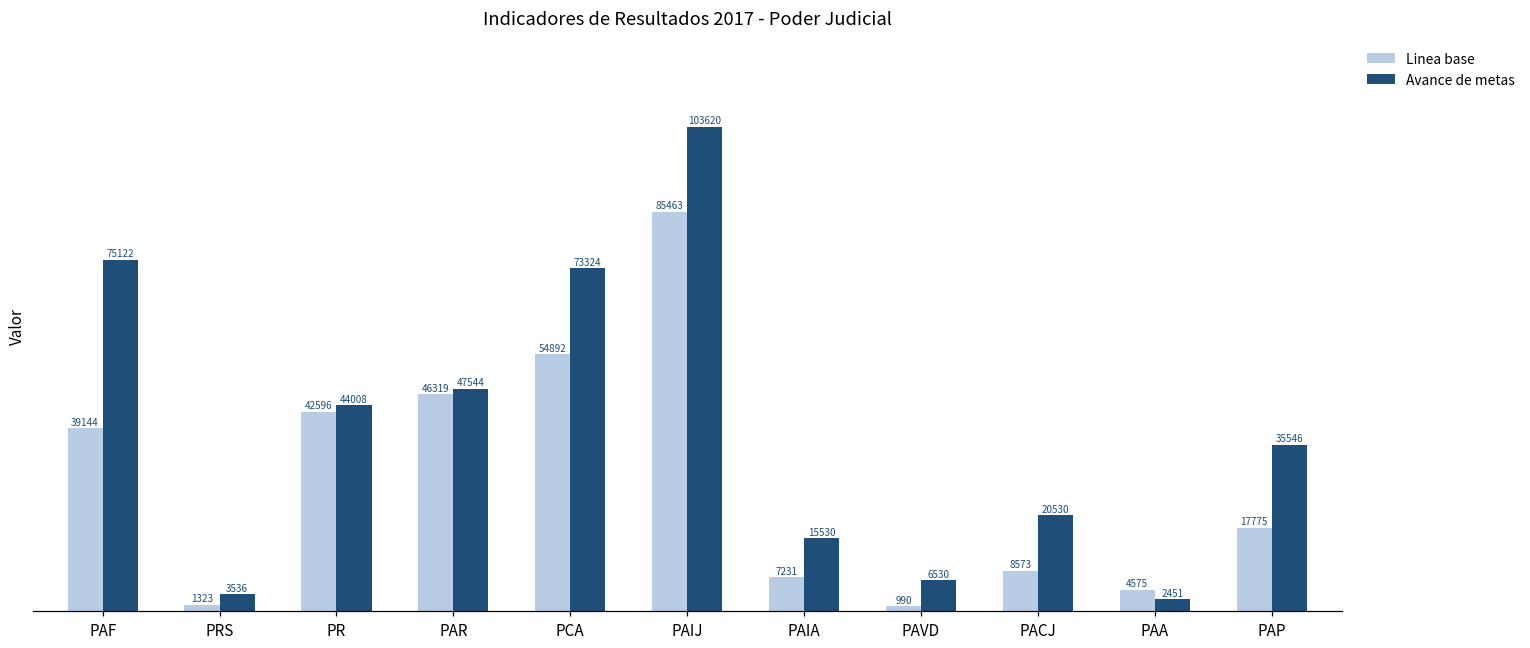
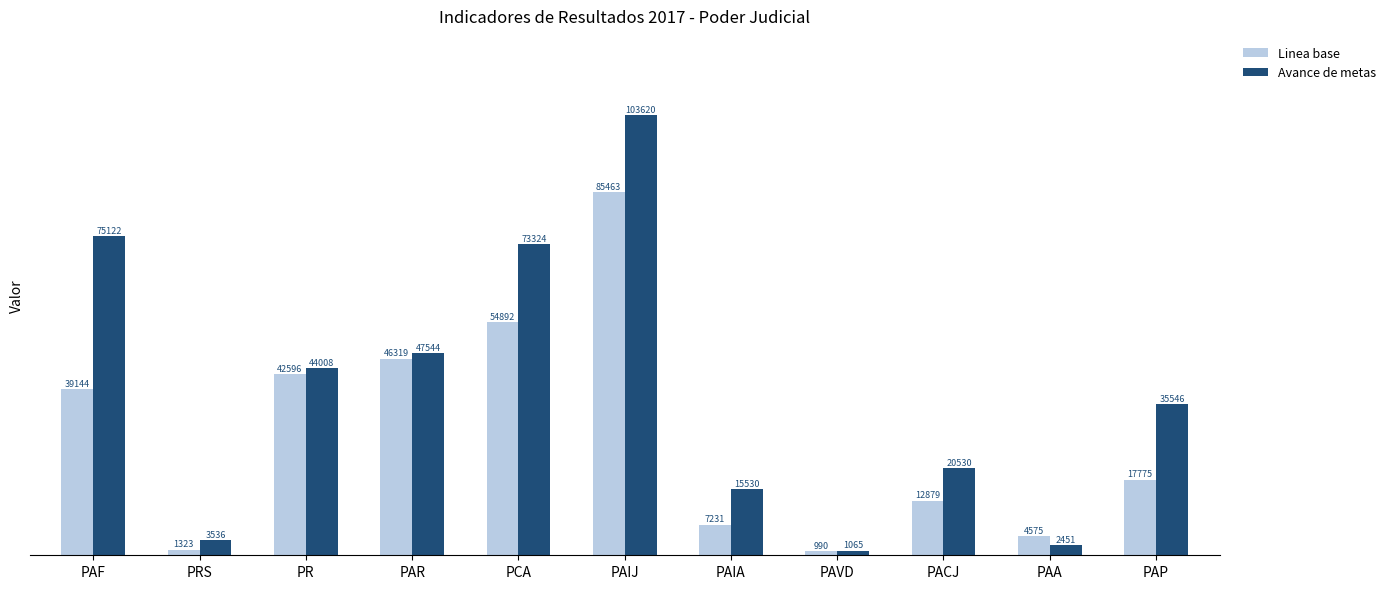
  {
    "Linea base": {
      "PAF": 39144,
      "PRS": 1323,
      "PR": 42596,
      "PAR": 46319,
      "PCA": 54892,
      "PAIJ": 85463,
      "PAIA": 7231,
      "PAVD": 990,
-     "PACJ": 8573,
+     "PACJ": 12879,
      "PAA": 4575,
      "PAP": 17775
    },
    "Avance de metas": {
      "PAF": 75122,
      "PRS": 3536,
      "PR": 44008,
      "PAR": 47544,
      "PCA": 73324,
      "PAIJ": 103620,
      "PAIA": 15530,
-     "PAVD": 6530,
+     "PAVD": 1065,
      "PACJ": 20530,
      "PAA": 2451,
      "PAP": 35546
    }
  }
